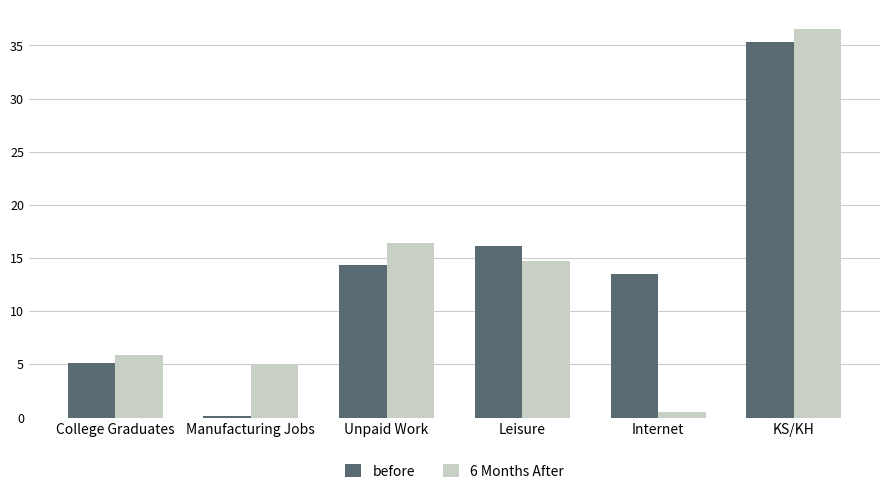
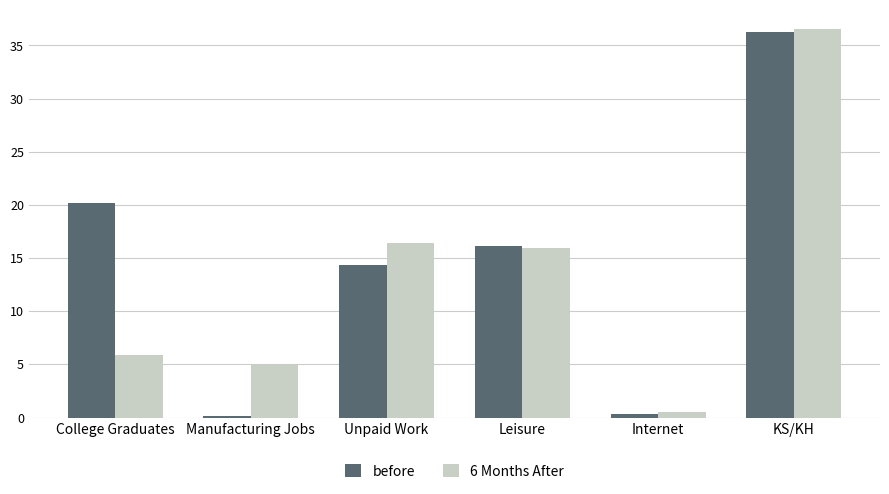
  {
    "before": {
-     "College Graduates": 5.2,
+     "College Graduates": 20.2,
      "Unpaid Work": 14.4,
      "Leisure": 16.2,
-     "Internet": 13.5,
-     "KS/KH": 35.3
+     "Internet": 0.3,
+     "KS/KH": 36.2
    },
    "6 Months After": {
      "College Graduates": 5.9,
      "Manufacturing Jobs": 4.9,
      "Unpaid Work": 16.4,
-     "Leisure": 14.7,
+     "Leisure": 15.9,
      "Internet": 0.5,
      "KS/KH": 36.5
    }
  }
